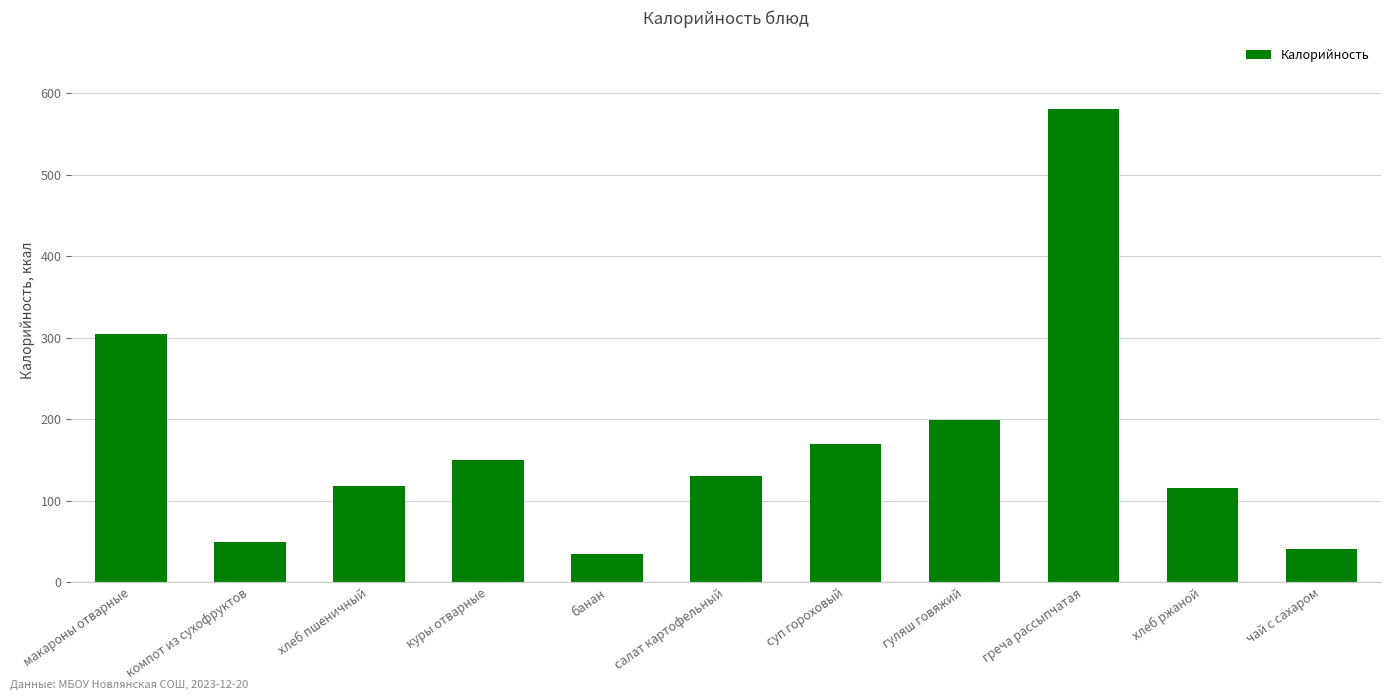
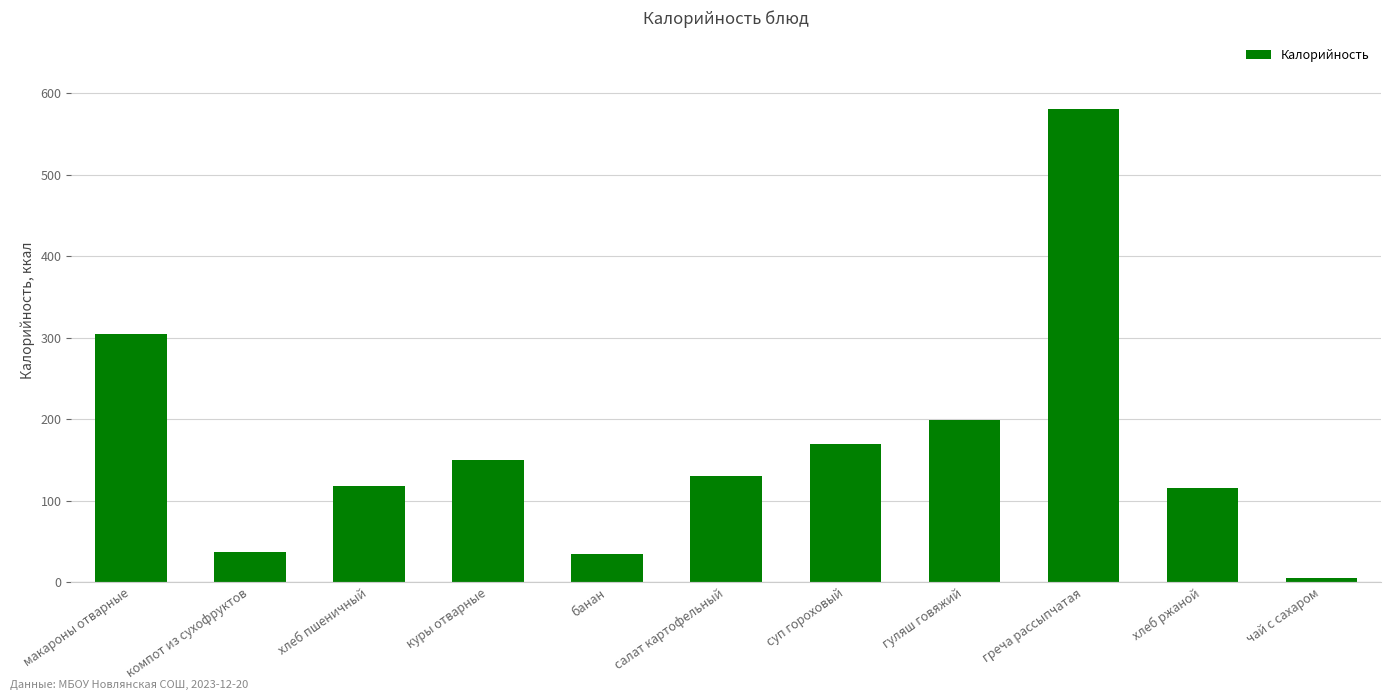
  {
    "макароны отварные": 300,
-   "компот из сухофруктов": 50,
+   "компот из сухофруктов": 40,
    "хлеб пшеничный": 120,
    "куры отварные": 150,
    "банан": 40,
    "салат картофельный": 130,
    "суп гороховый": 170,
    "гуляш говяжий": 200,
    "греча рассыпчатая": 580,
    "хлеб ржаной": 120,
-   "чай с сахаром": 40
+   "чай с сахаром": 10
  }
